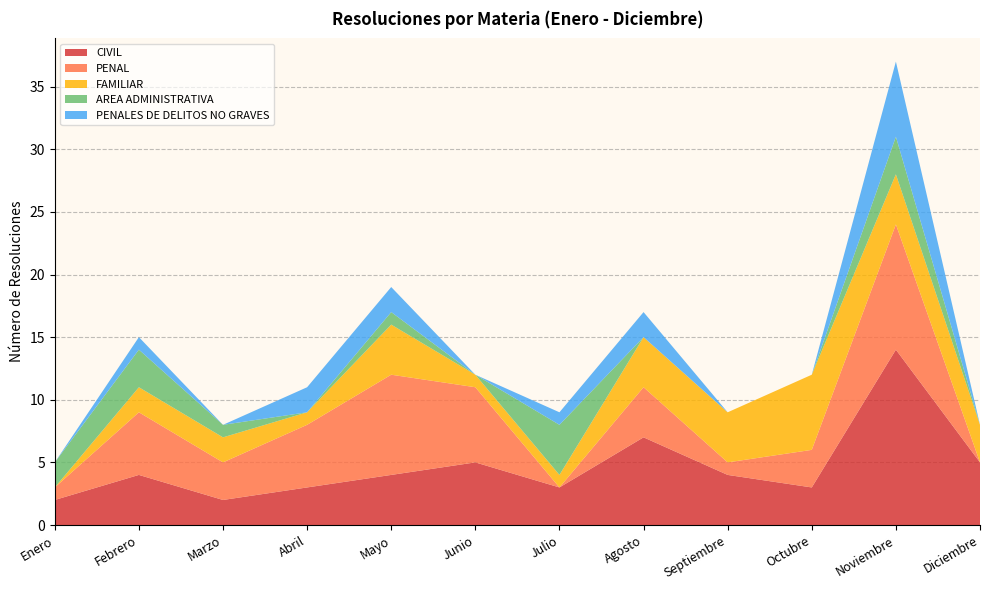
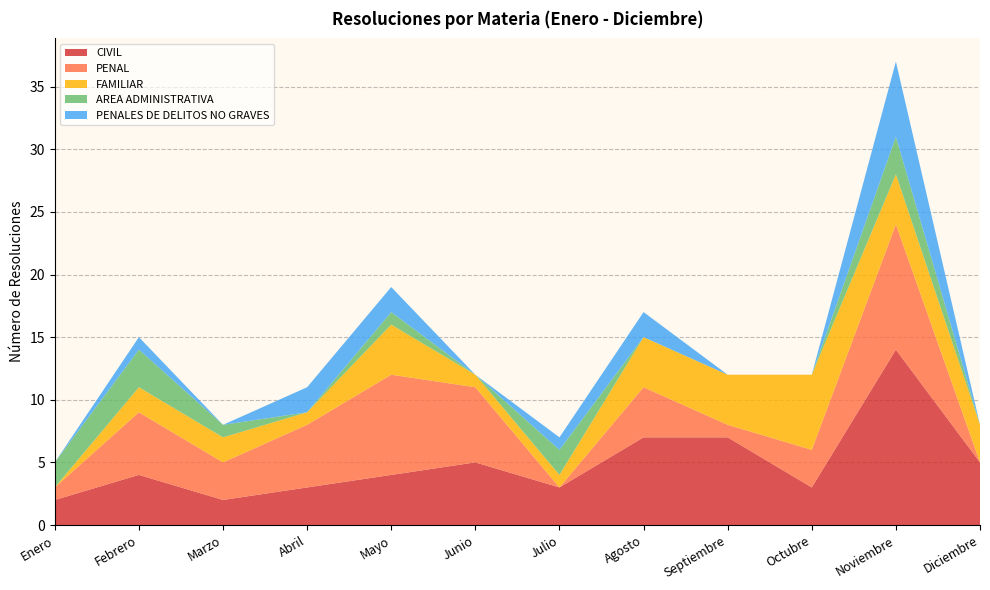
  {
    "CIVIL": {
      "Enero": 2,
      "Febrero": 4,
      "Marzo": 2,
      "Abril": 3,
      "Mayo": 4,
      "Junio": 5,
      "Agosto": 7,
-     "Septiembre": 4,
+     "Septiembre": 7,
      "Octubre": 3,
      "Noviembre": 14
    },
    "PENAL": {
      "Febrero": 5,
      "Marzo": 3,
      "Abril": 5,
      "Mayo": 8,
      "Junio": 6,
      "Agosto": 4,
      "Septiembre": 1,
      "Octubre": 3,
      "Noviembre": 10
    },
    "FAMILIAR": {
      "Febrero": 2,
      "Marzo": 2,
      "Mayo": 4,
      "Julio": 1,
      "Noviembre": 4
    },
    "AREA ADMINISTRATIVA": {
      "Febrero": 3,
      "Mayo": 1,
-     "Julio": 4,
+     "Julio": 2,
      "Noviembre": 3
    },
    "PENALES DE DELITOS NO GRAVES": {
      "Febrero": 1,
      "Abril": 2,
      "Mayo": 2,
      "Julio": 1,
      "Agosto": 2,
      "Noviembre": 6
    }
  }
